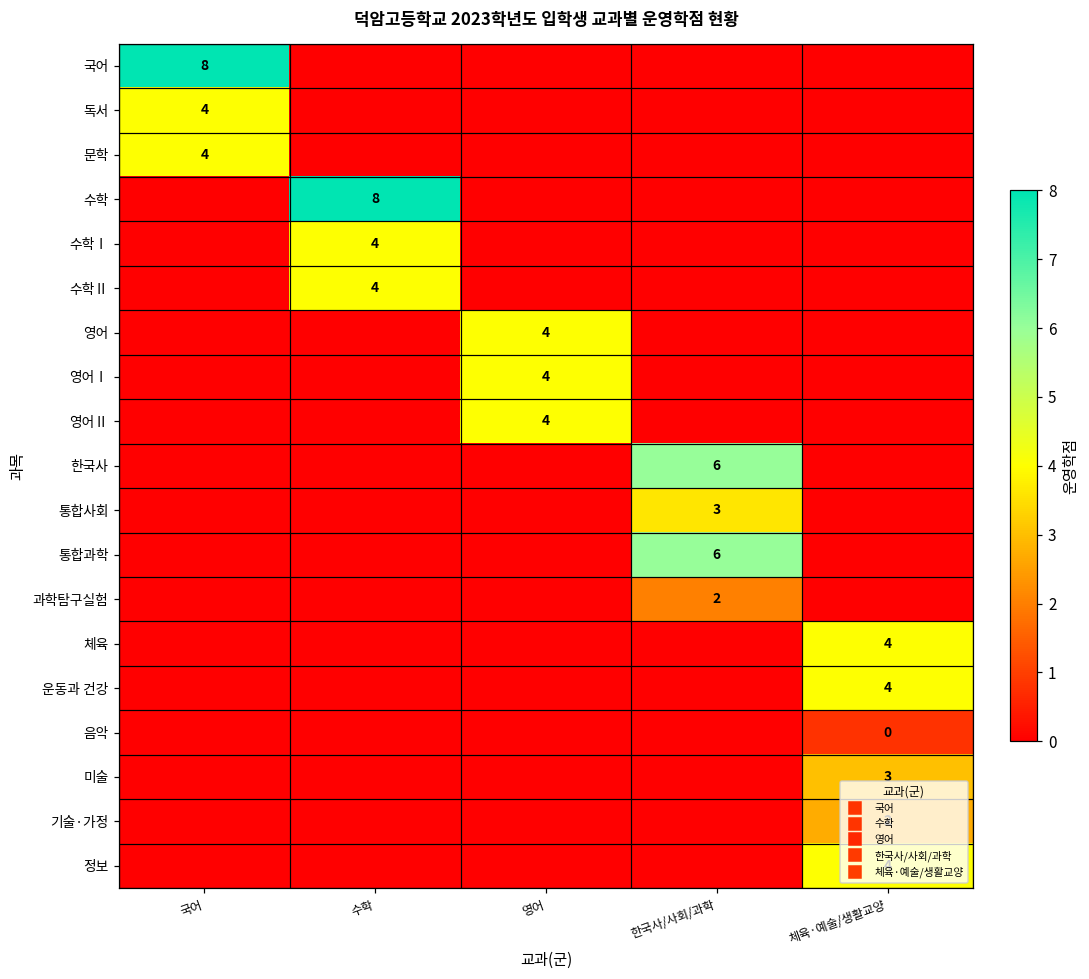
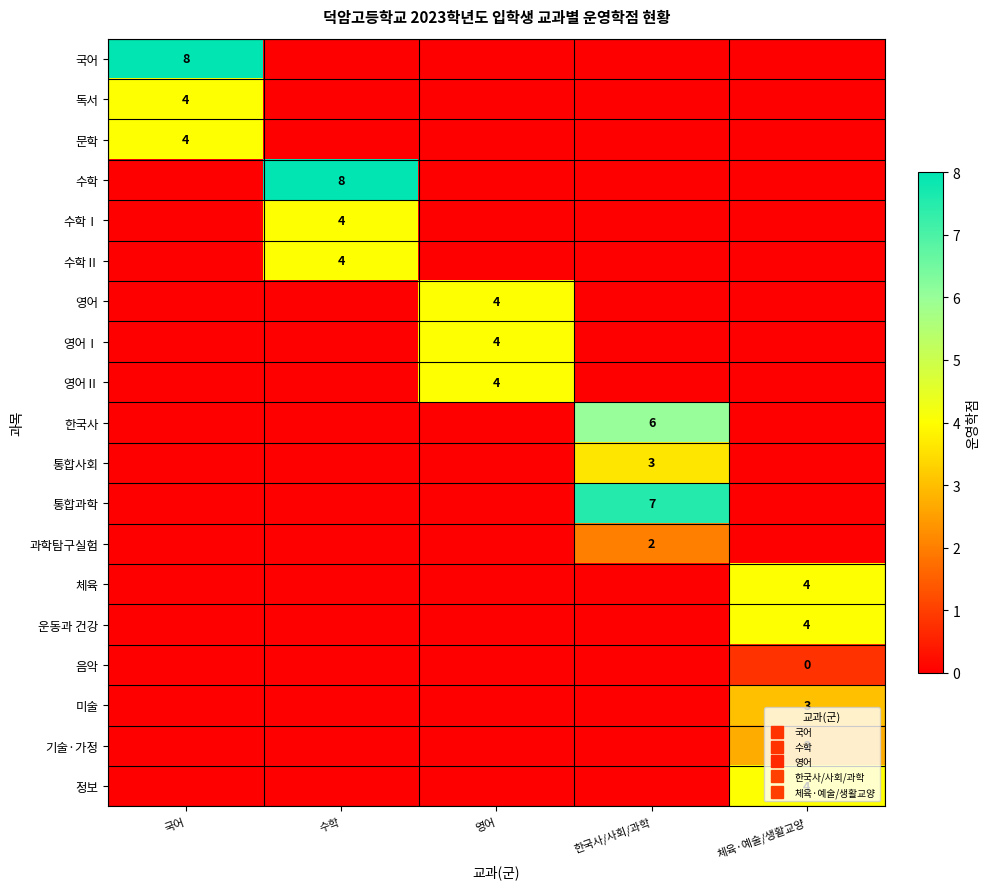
  {
    "국어": {
      "국어": 8
    },
    "독서": {
      "국어": 4
    },
    "문학": {
      "국어": 4
    },
    "수학": {
      "수학": 8
    },
    "수학Ⅰ": {
      "수학": 4
    },
    "수학Ⅱ": {
      "수학": 4
    },
    "영어": {
      "영어": 4
    },
    "영어Ⅰ": {
      "영어": 4
    },
    "영어Ⅱ": {
      "영어": 4
    },
    "한국사": {
      "한국사/사회/과학": 6
    },
    "통합사회": {
      "한국사/사회/과학": 3
    },
    "통합과학": {
-     "한국사/사회/과학": 6
+     "한국사/사회/과학": 7
    },
    "과학탐구실험": {
      "한국사/사회/과학": 2
    },
    "체육": {
      "체육·예술/생활교양": 4
    },
    "운동과 건강": {
      "체육·예술/생활교양": 4
    },
    "음악": {
      "체육·예술/생활교양": 0
    }
  }
